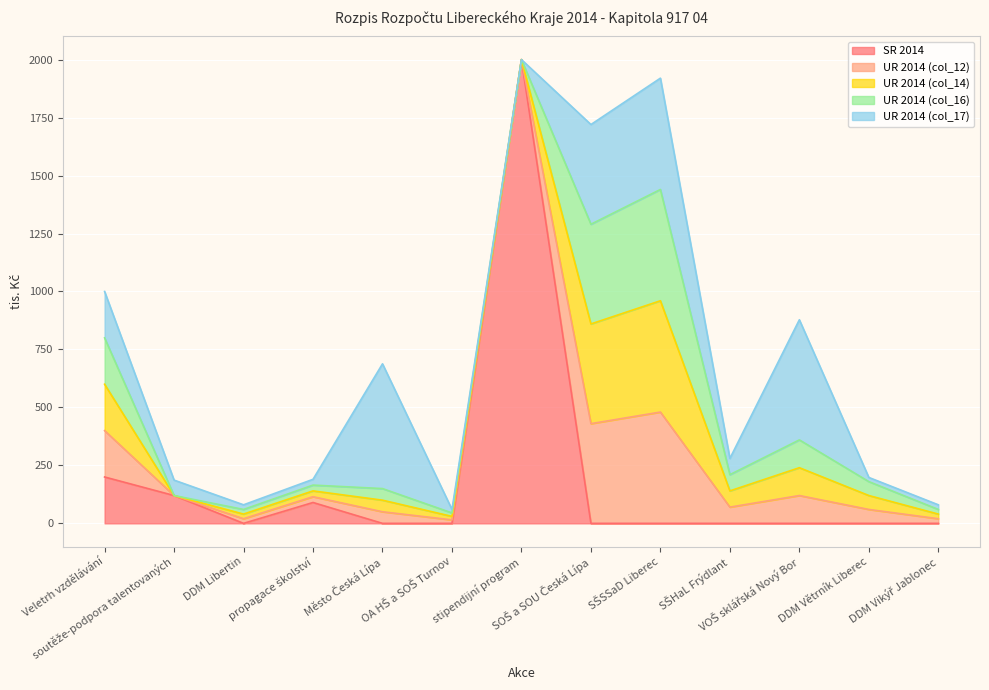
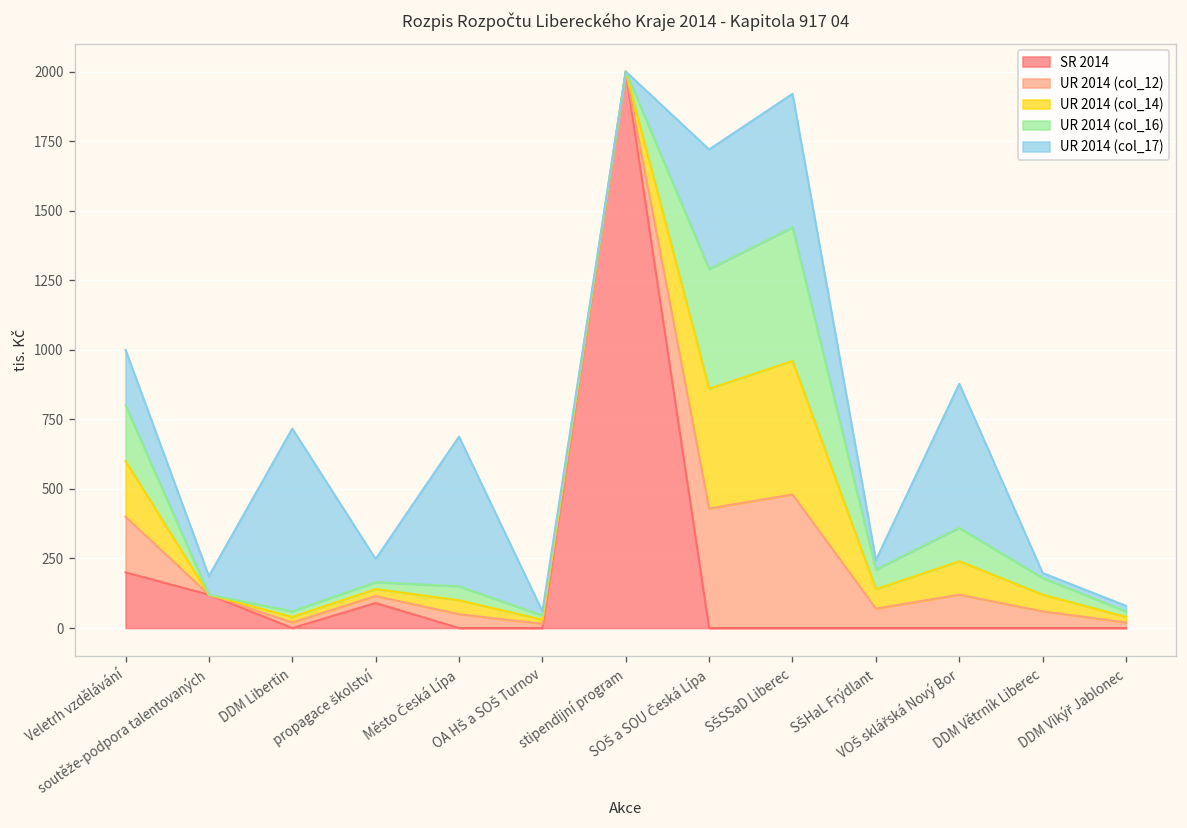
  {
    "UR 2014 (col_14)": {
      "Veletrh vzdělávání": 200,
      "DDM Libertin": 20,
      "propagace školství": 30,
      "Město Česká Lípa": 50,
      "OA HŠ a SOŠ Turnov": 20,
      "SOŠ a SOU Česká Lípa": 430,
      "SŠSSaD Liberec": 480,
      "SŠHaL Frýdlant": 70,
      "VOŠ sklářská Nový Bor": 120,
      "DDM Větrník Liberec": 60,
      "DDM Vikýř Jablonec": 20
    },
    "UR 2014 (col_16)": {
      "Veletrh vzdělávání": 200,
      "DDM Libertin": 20,
      "propagace školství": 30,
      "Město Česká Lípa": 50,
      "OA HŠ a SOŠ Turnov": 20,
      "SOŠ a SOU Česká Lípa": 430,
      "SŠSSaD Liberec": 480,
      "SŠHaL Frýdlant": 70,
      "VOŠ sklářská Nový Bor": 120,
      "DDM Větrník Liberec": 60,
      "DDM Vikýř Jablonec": 20
    },
    "UR 2014 (col_17)": {
      "Veletrh vzdělávání": 200,
      "soutěže-podpora talentovaných": 70,
-     "DDM Libertin": 20,
-     "propagace školství": 30,
+     "DDM Libertin": 660,
+     "propagace školství": 80,
      "Město Česká Lípa": 540,
      "OA HŠ a SOŠ Turnov": 20,
      "SOŠ a SOU Česká Lípa": 430,
      "SŠSSaD Liberec": 480,
-     "SŠHaL Frýdlant": 70,
+     "SŠHaL Frýdlant": 30,
      "VOŠ sklářská Nový Bor": 520,
      "DDM Větrník Liberec": 20,
      "DDM Vikýř Jablonec": 20
    }
  }
